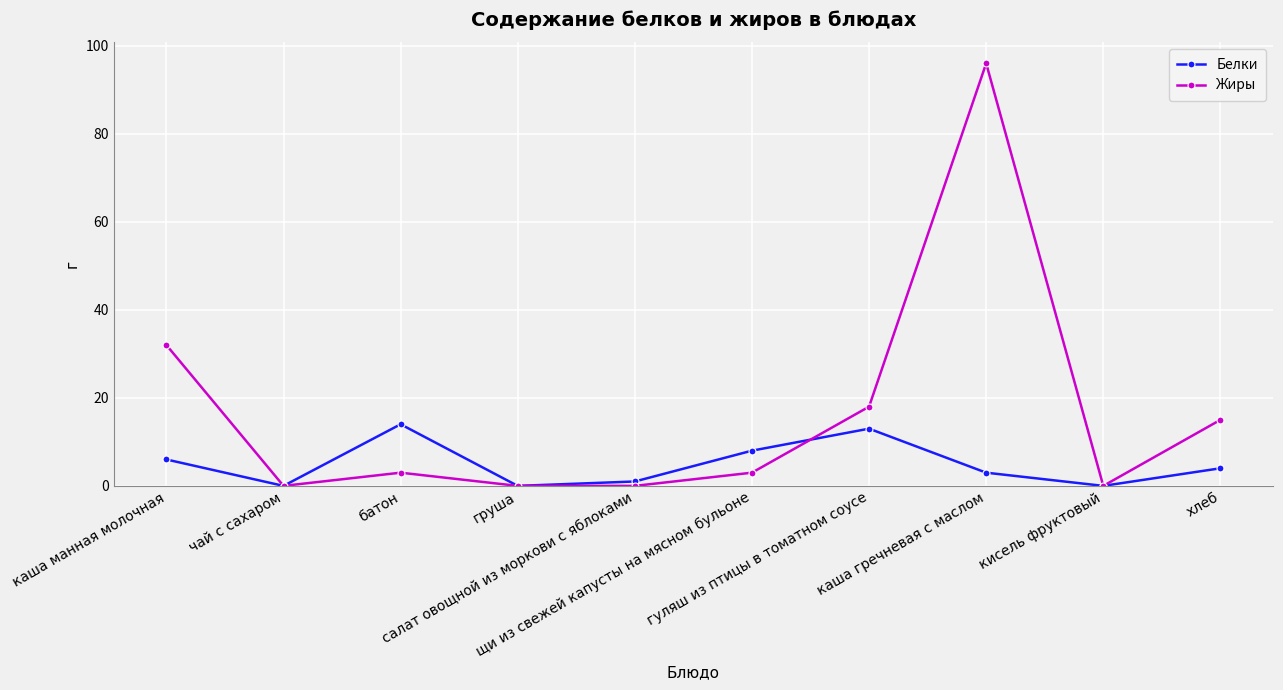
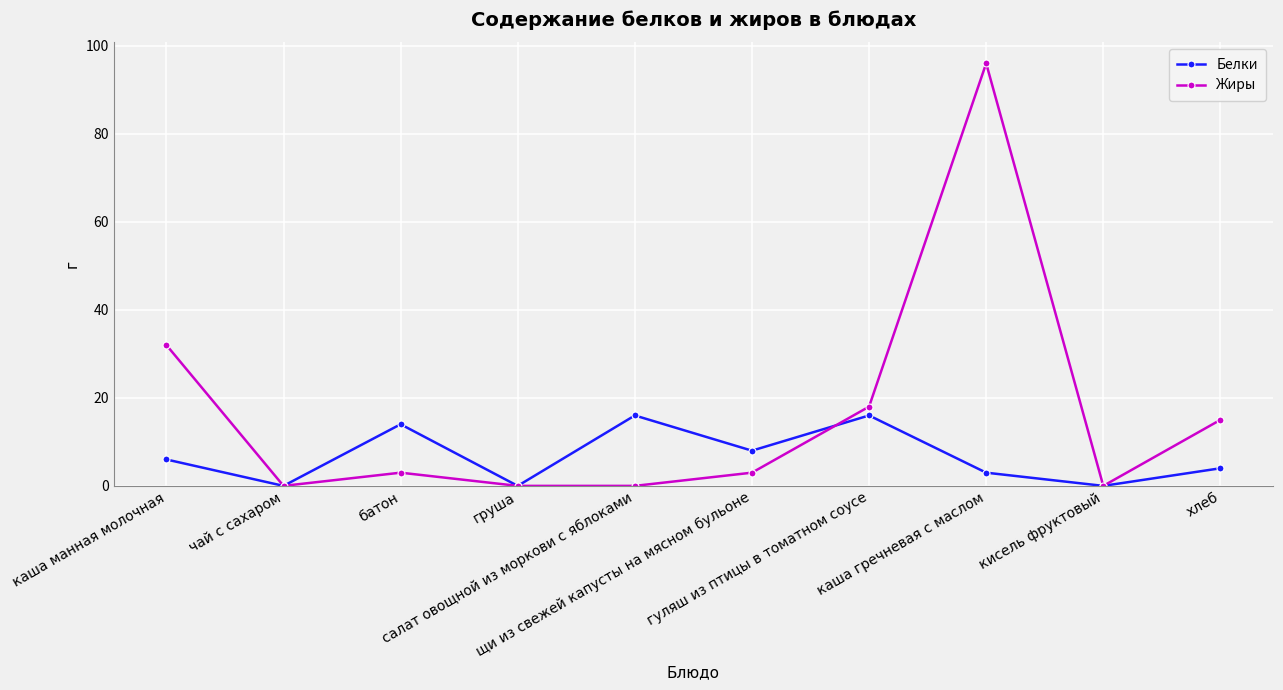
  {
    "Белки": {
      "каша манная молочная": 6,
      "батон": 14,
-     "салат овощной из моркови с яблоками": 1,
+     "салат овощной из моркови с яблоками": 16,
      "щи из свежей капусты на мясном бульоне": 8,
-     "гуляш из птицы в томатном соусе": 13,
+     "гуляш из птицы в томатном соусе": 16,
      "каша гречневая с маслом": 3,
      "хлеб": 4
    },
    "Жиры": {
      "каша манная молочная": 32,
      "батон": 3,
      "салат овощной из моркови с яблоками": 0,
      "щи из свежей капусты на мясном бульоне": 3,
      "гуляш из птицы в томатном соусе": 18,
      "каша гречневая с маслом": 96,
      "хлеб": 15
    }
  }
